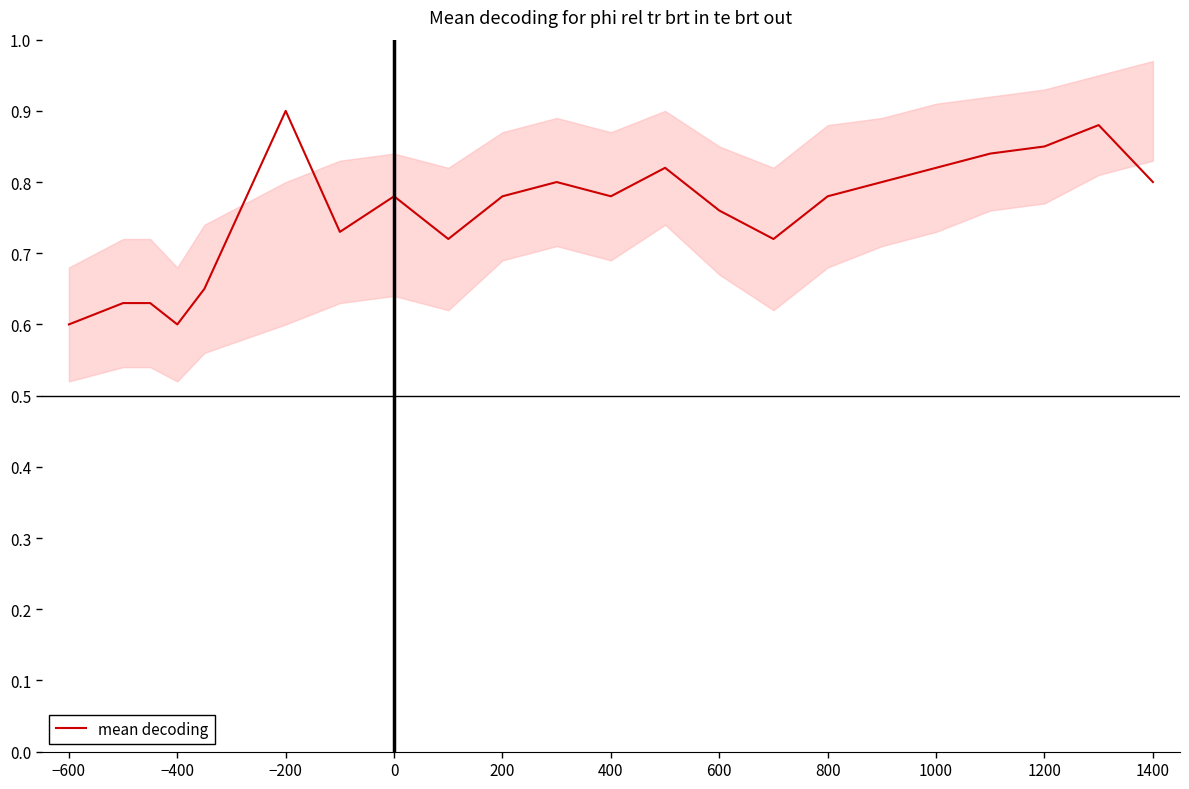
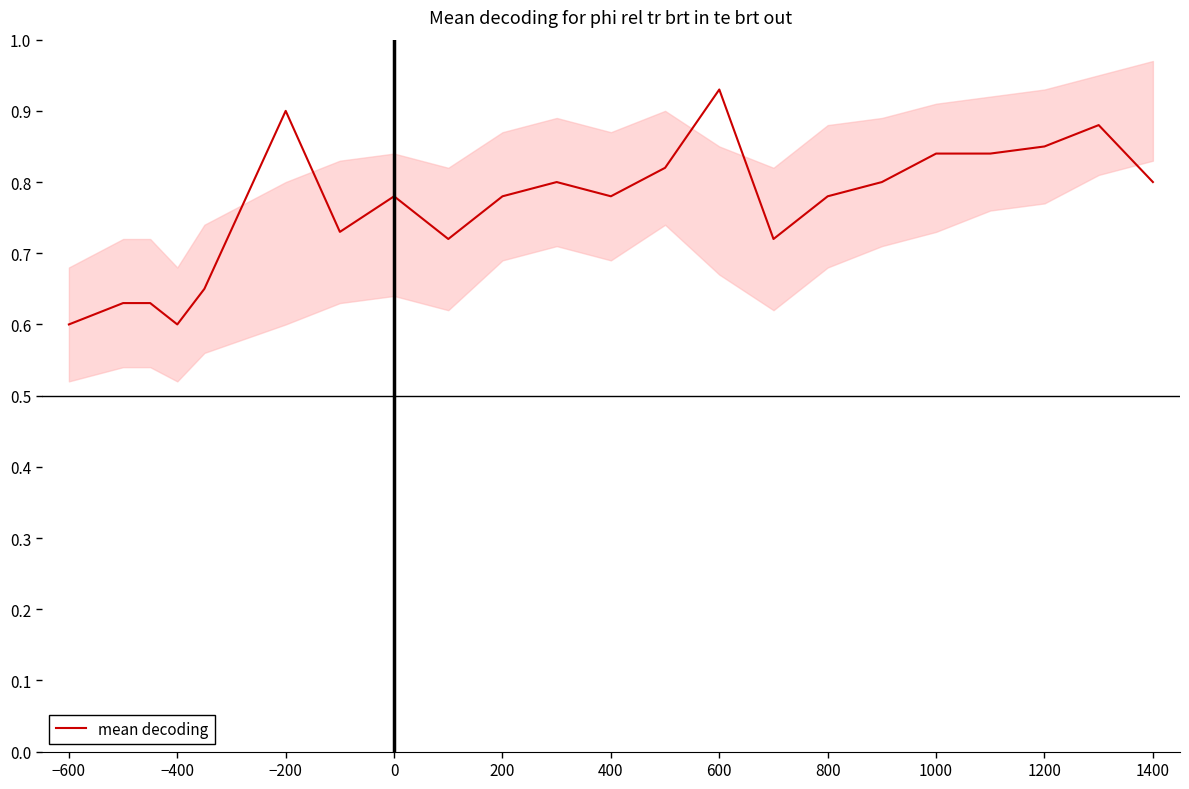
  {
    "mean decoding": {
      "−600": 0.60,
      "−400": 0.60,
      "−200": 0.90,
      "0": 0.78,
      "200": 0.78,
      "400": 0.78,
-     "600": 0.76,
+     "600": 0.93,
      "800": 0.78,
-     "1000": 0.82,
+     "1000": 0.84,
      "1200": 0.85,
      "1400": 0.80
    }
  }
